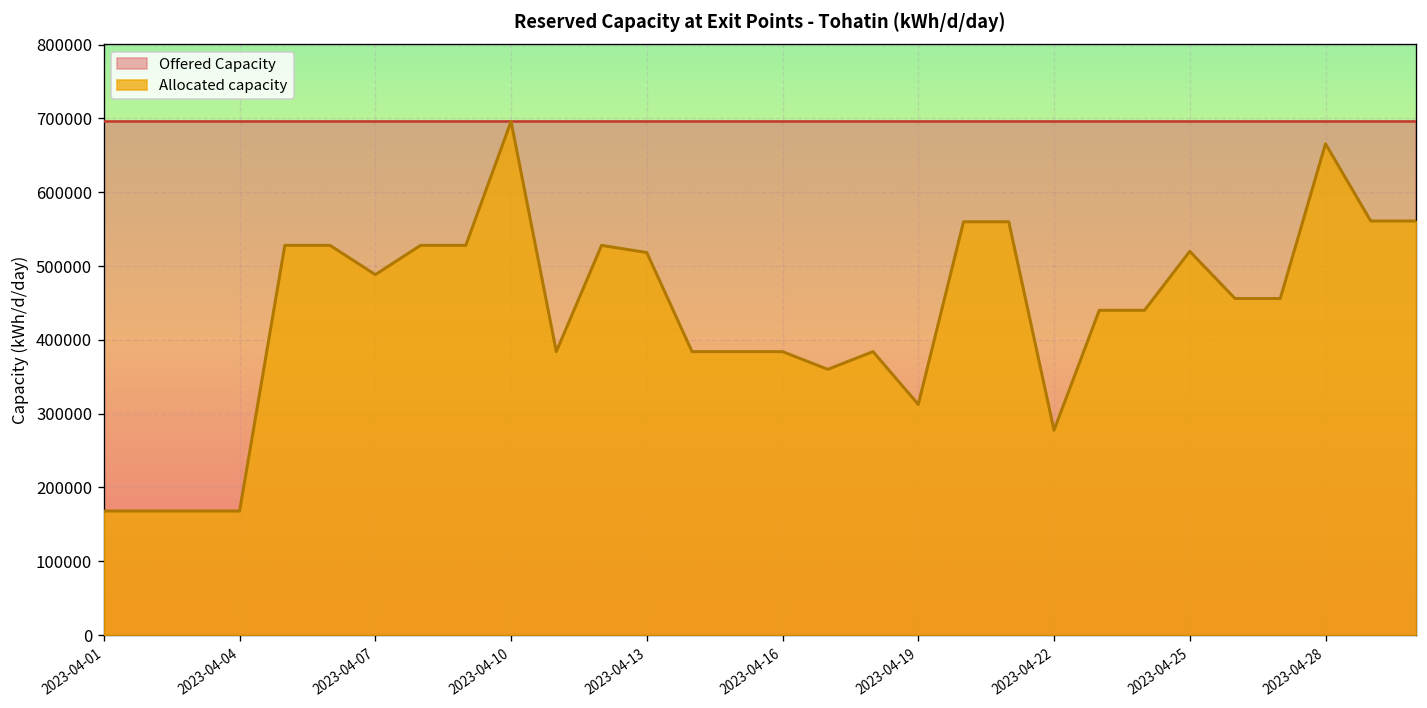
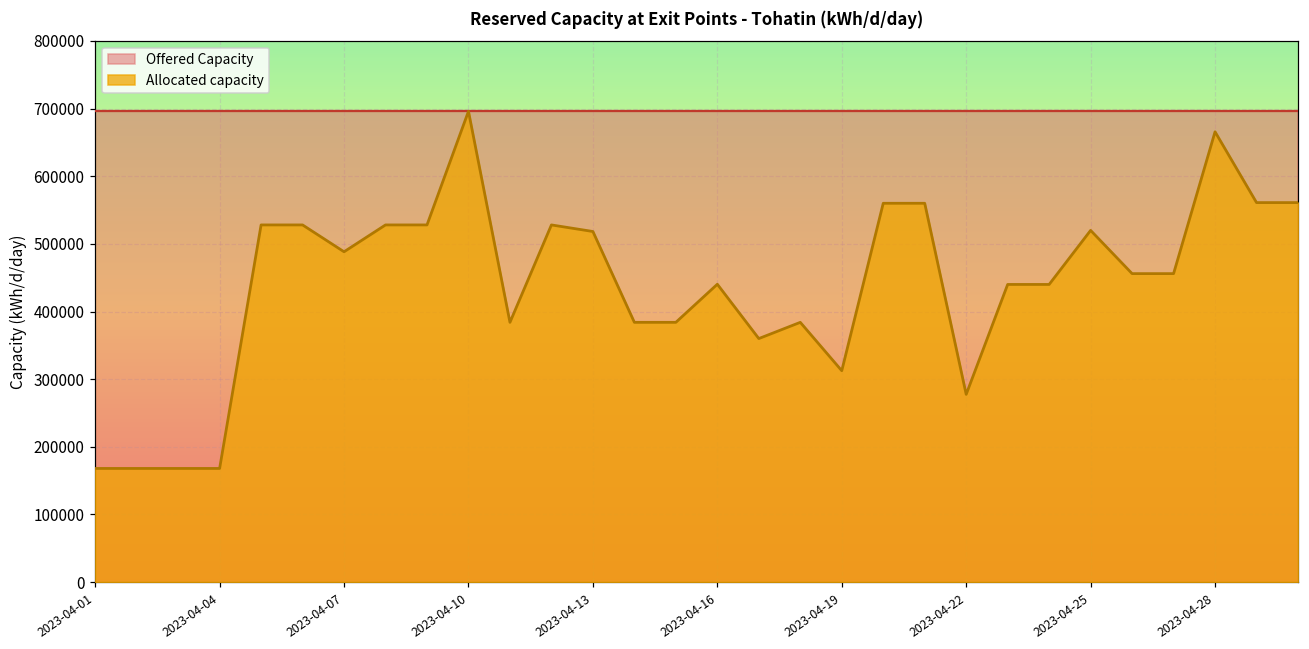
  {
    "Offered Capacity": {
      "2023-04-01": 700000,
      "2023-04-04": 700000,
      "2023-04-07": 700000,
      "2023-04-13": 700000,
      "2023-04-16": 700000,
      "2023-04-19": 700000,
      "2023-04-22": 700000,
      "2023-04-25": 700000,
      "2023-04-28": 700000
    },
    "Allocated capacity": {
      "2023-04-01": 170000,
      "2023-04-04": 170000,
      "2023-04-07": 490000,
      "2023-04-13": 520000,
-     "2023-04-16": 380000,
+     "2023-04-16": 440000,
      "2023-04-19": 310000,
      "2023-04-22": 280000,
      "2023-04-25": 520000,
      "2023-04-28": 670000
    }
  }
